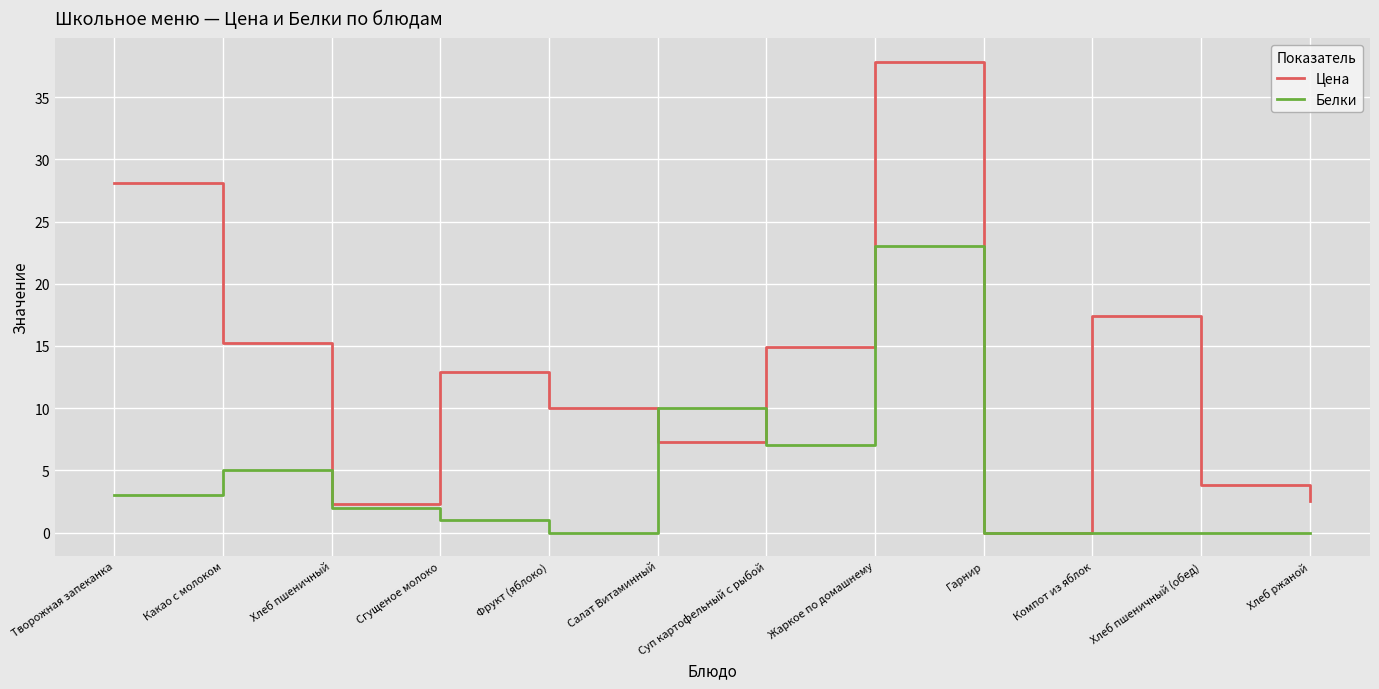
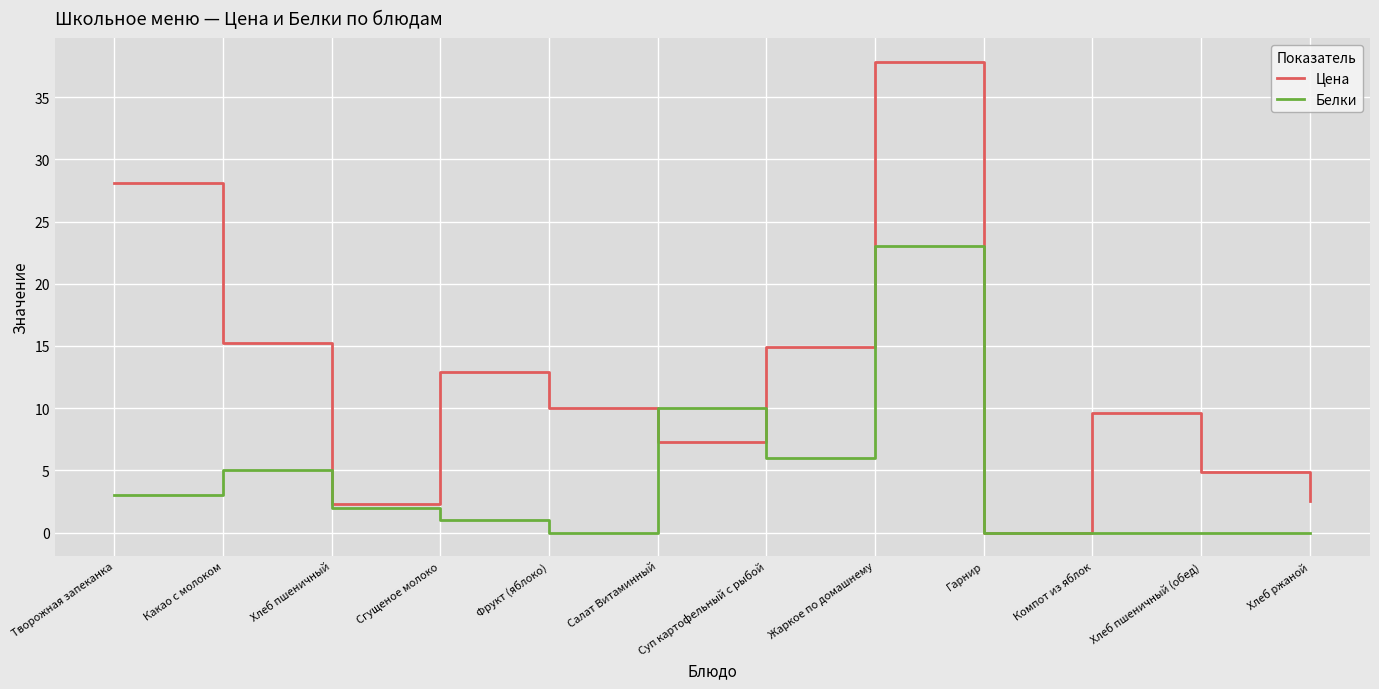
  {
    "Цена": {
      "Творожная запеканка": 28.1,
      "Какао с молоком": 15.2,
      "Хлеб пшеничный": 2.3,
      "Сгущеное молоко": 12.9,
      "Фрукт (яблоко)": 10.0,
      "Салат Витаминный": 7.3,
      "Суп картофельный с рыбой": 14.9,
      "Жаркое по домашнему": 37.9,
-     "Компот из яблок": 17.4,
-     "Хлеб пшеничный (обед)": 3.8,
+     "Компот из яблок": 9.6,
+     "Хлеб пшеничный (обед)": 4.9,
      "Хлеб ржаной": 2.5
    },
    "Белки": {
      "Творожная запеканка": 3,
      "Какао с молоком": 5,
      "Хлеб пшеничный": 2,
      "Сгущеное молоко": 1,
      "Фрукт (яблоко)": 0,
      "Салат Витаминный": 10,
-     "Суп картофельный с рыбой": 7,
+     "Суп картофельный с рыбой": 6,
      "Жаркое по домашнему": 23,
      "Компот из яблок": 0,
      "Хлеб пшеничный (обед)": 0,
      "Хлеб ржаной": 0
    }
  }
